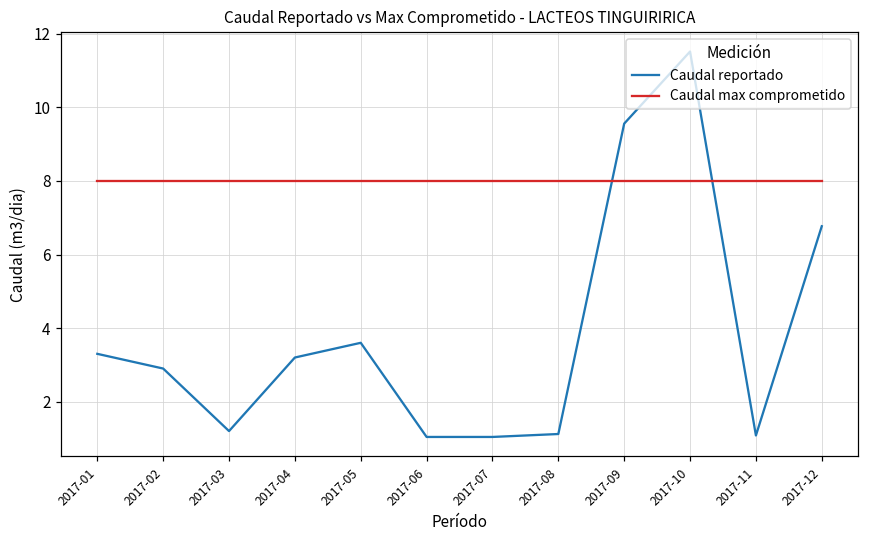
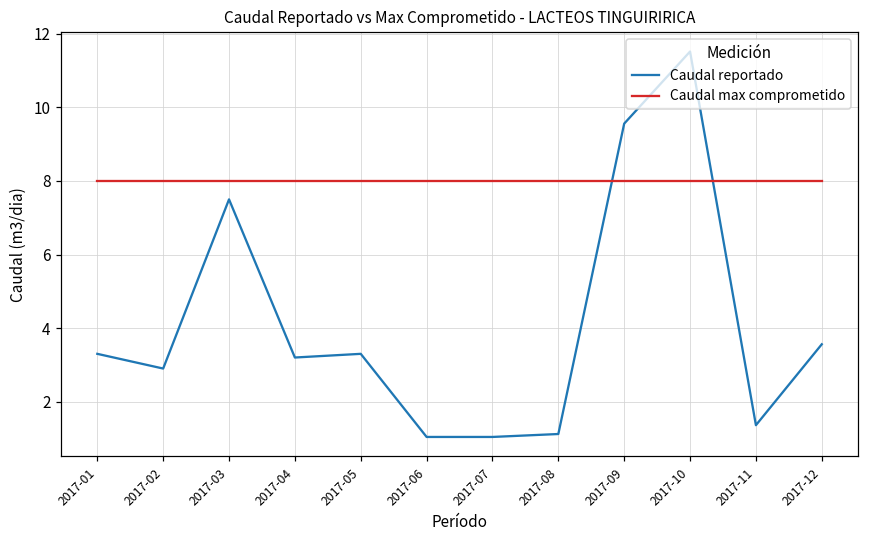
  {
    "Caudal reportado": {
      "2017-01": 3.3,
      "2017-02": 2.9,
-     "2017-03": 1.2,
+     "2017-03": 7.5,
      "2017-04": 3.2,
-     "2017-05": 3.6,
+     "2017-05": 3.3,
      "2017-06": 1.0,
      "2017-07": 1.0,
      "2017-08": 1.1,
      "2017-09": 9.6,
-     "2017-11": 1.1,
-     "2017-12": 6.8
+     "2017-11": 1.4,
+     "2017-12": 3.6
    },
    "Caudal max comprometido": {
      "2017-01": 8.0,
      "2017-02": 8.0,
      "2017-03": 8.0,
      "2017-04": 8.0,
      "2017-05": 8.0,
      "2017-06": 8.0,
      "2017-07": 8.0,
      "2017-08": 8.0,
      "2017-09": 8.0,
      "2017-10": 8.0,
      "2017-11": 8.0,
      "2017-12": 8.0
    }
  }
